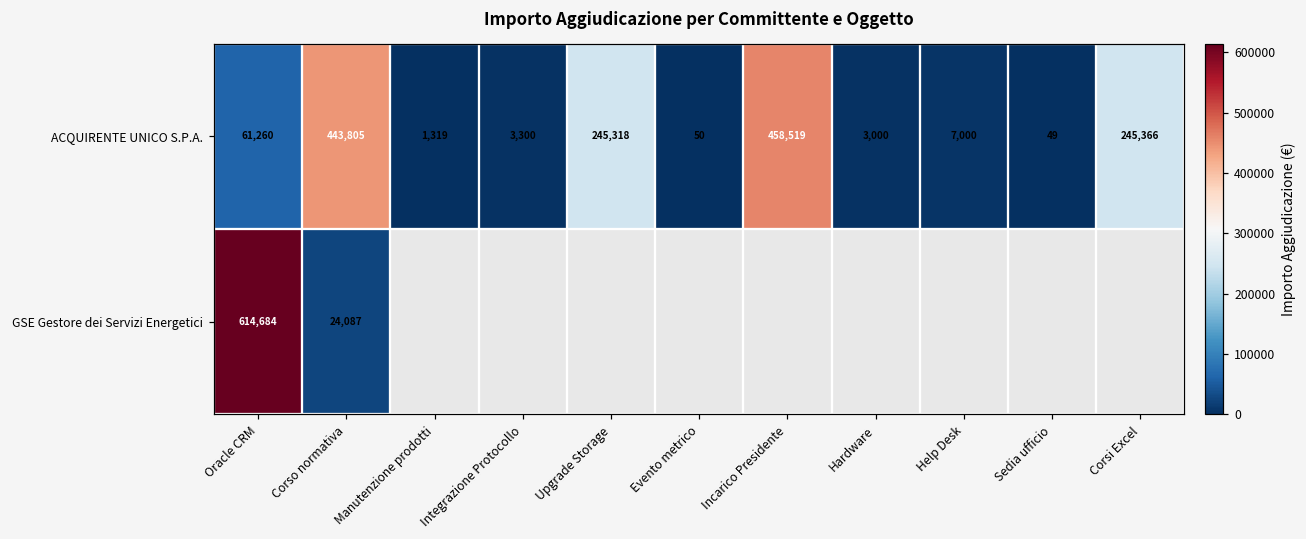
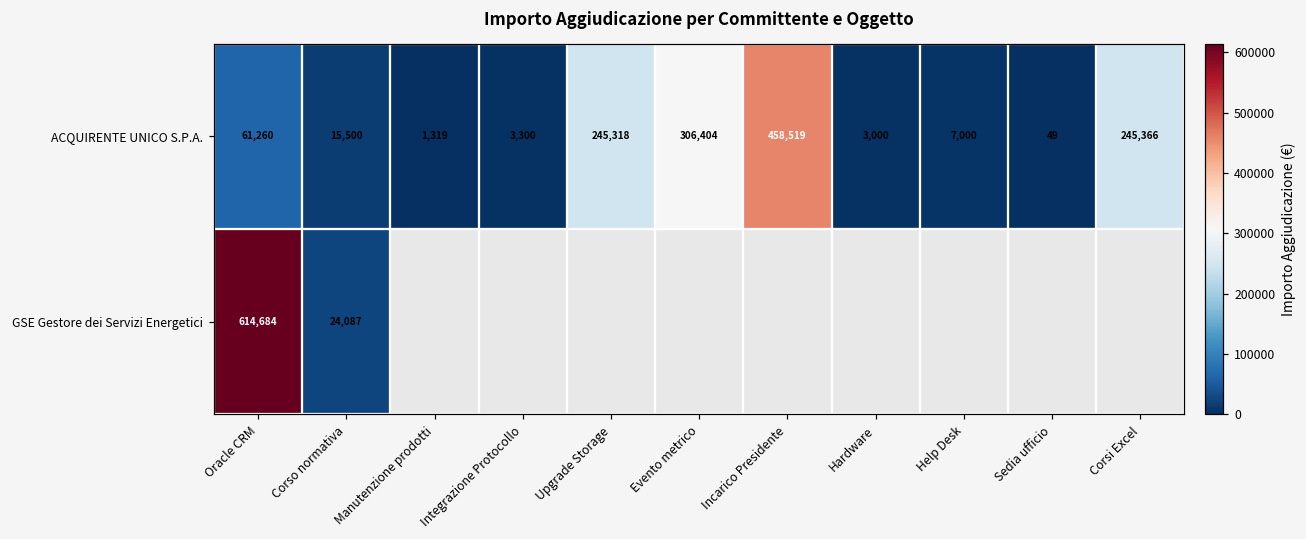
  {
    "ACQUIRENTE UNICO S.P.A.": {
      "Oracle CRM": "61,260",
-     "Corso normativa": "443,805",
+     "Corso normativa": "15,500",
      "Manutenzione prodotti": "1,319",
      "Integrazione Protocollo": "3,300",
      "Upgrade Storage": "245,318",
-     "Evento metrico": "50",
+     "Evento metrico": "306,404",
      "Incarico Presidente": "458,519",
      "Hardware": "3,000",
      "Help Desk": "7,000",
      "Sedia ufficio": "49",
      "Corsi Excel": "245,366"
    },
    "GSE Gestore dei Servizi Energetici": {
      "Oracle CRM": "614,684",
      "Corso normativa": "24,087"
    }
  }
